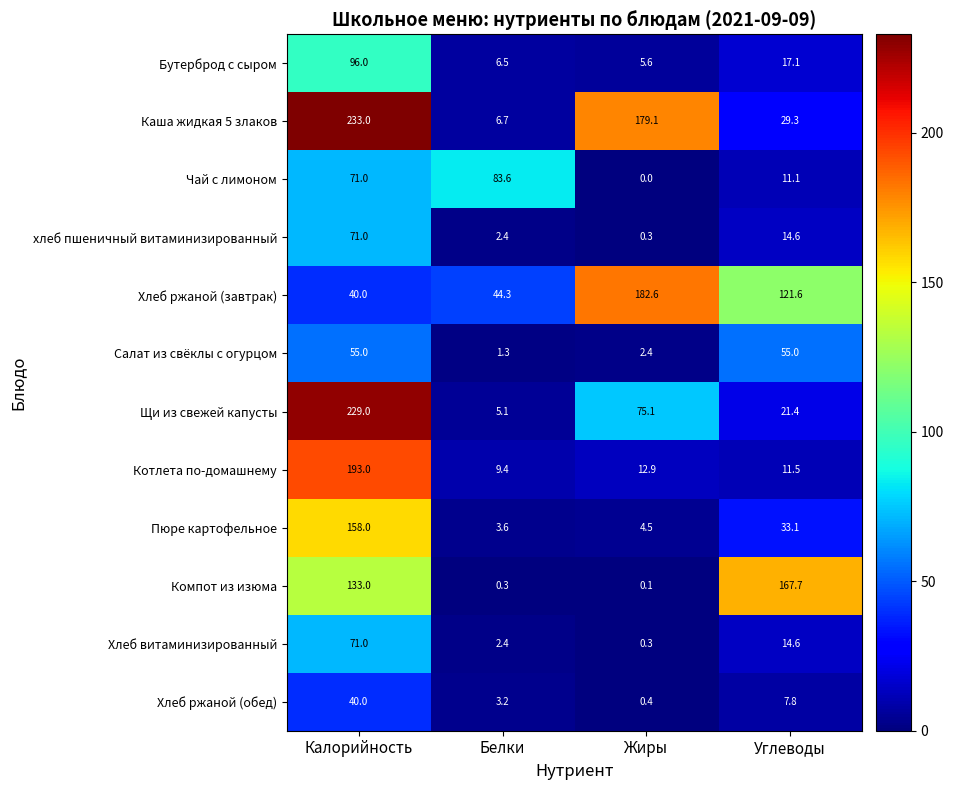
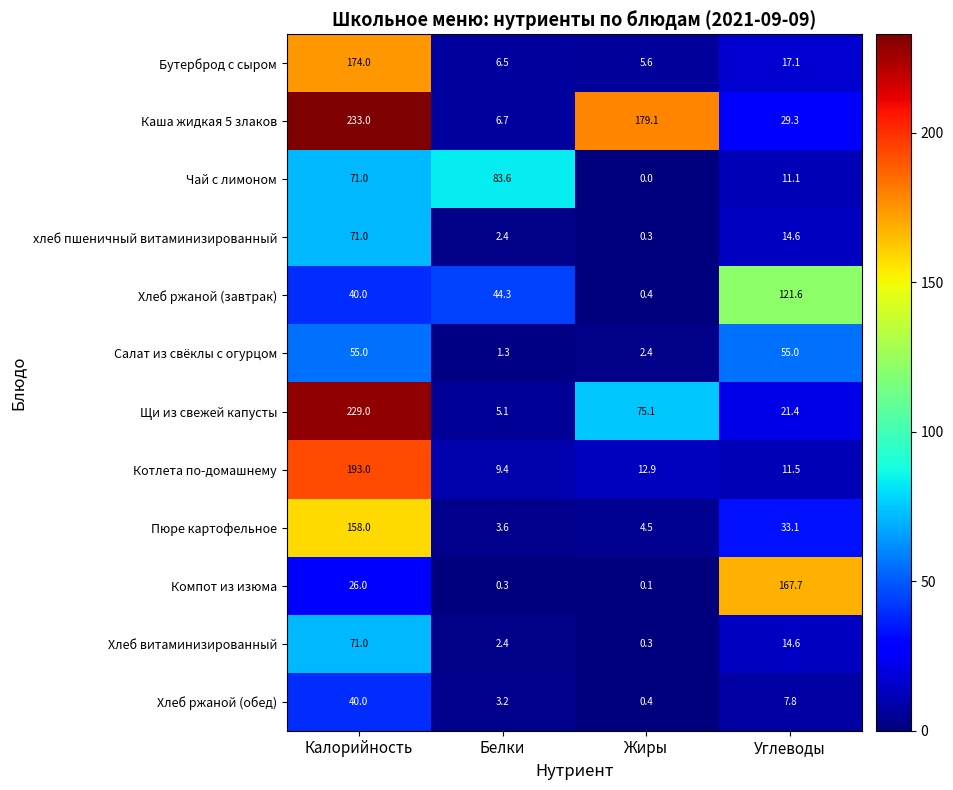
  {
    "Бутерброд с сыром": {
-     "Калорийность": 96.0,
+     "Калорийность": 174.0,
      "Белки": 6.5,
      "Жиры": 5.6,
      "Углеводы": 17.1
    },
    "Каша жидкая 5 злаков": {
      "Калорийность": 233.0,
      "Белки": 6.7,
      "Жиры": 179.1,
      "Углеводы": 29.3
    },
    "Чай с лимоном": {
      "Калорийность": 71.0,
      "Белки": 83.6,
      "Жиры": 0.0,
      "Углеводы": 11.1
    },
    "хлеб пшеничный витаминизированный": {
      "Калорийность": 71.0,
      "Белки": 2.4,
      "Жиры": 0.3,
      "Углеводы": 14.6
    },
    "Хлеб ржаной (завтрак)": {
      "Калорийность": 40.0,
      "Белки": 44.3,
-     "Жиры": 182.6,
+     "Жиры": 0.4,
      "Углеводы": 121.6
    },
    "Салат из свёклы с огурцом": {
      "Калорийность": 55.0,
      "Белки": 1.3,
      "Жиры": 2.4,
      "Углеводы": 55.0
    },
    "Щи из свежей капусты": {
      "Калорийность": 229.0,
      "Белки": 5.1,
      "Жиры": 75.1,
      "Углеводы": 21.4
    },
    "Котлета по-домашнему": {
      "Калорийность": 193.0,
      "Белки": 9.4,
      "Жиры": 12.9,
      "Углеводы": 11.5
    },
    "Пюре картофельное": {
      "Калорийность": 158.0,
      "Белки": 3.6,
      "Жиры": 4.5,
      "Углеводы": 33.1
    },
    "Компот из изюма": {
-     "Калорийность": 133.0,
+     "Калорийность": 26.0,
      "Белки": 0.3,
      "Жиры": 0.1,
      "Углеводы": 167.7
    },
    "Хлеб витаминизированный": {
      "Калорийность": 71.0,
      "Белки": 2.4,
      "Жиры": 0.3,
      "Углеводы": 14.6
    },
    "Хлеб ржаной (обед)": {
      "Калорийность": 40.0,
      "Белки": 3.2,
      "Жиры": 0.4,
      "Углеводы": 7.8
    }
  }
